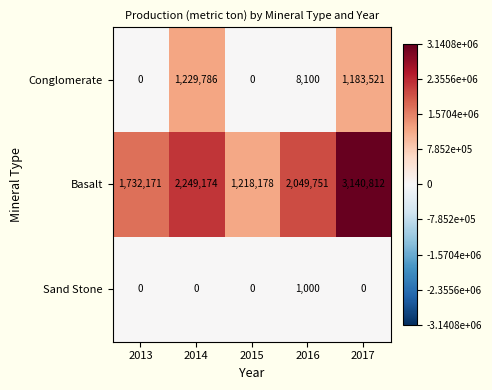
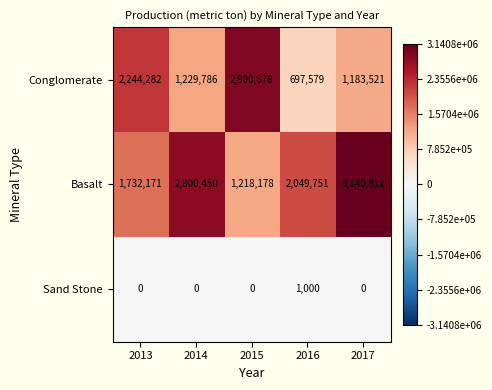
  {
    "Conglomerate": {
-     "2013": "0",
+     "2013": "2,244,282",
      "2014": "1,229,786",
-     "2015": "0",
-     "2016": "8,100",
+     "2015": "2,900,678",
+     "2016": "697,579",
      "2017": "1,183,521"
    },
    "Basalt": {
      "2013": "1,732,171",
-     "2014": "2,249,174",
+     "2014": "2,800,450",
      "2015": "1,218,178",
      "2016": "2,049,751",
      "2017": "3,140,812"
    },
    "Sand Stone": {
      "2013": "0",
      "2014": "0",
      "2015": "0",
      "2016": "1,000",
      "2017": "0"
    }
  }
